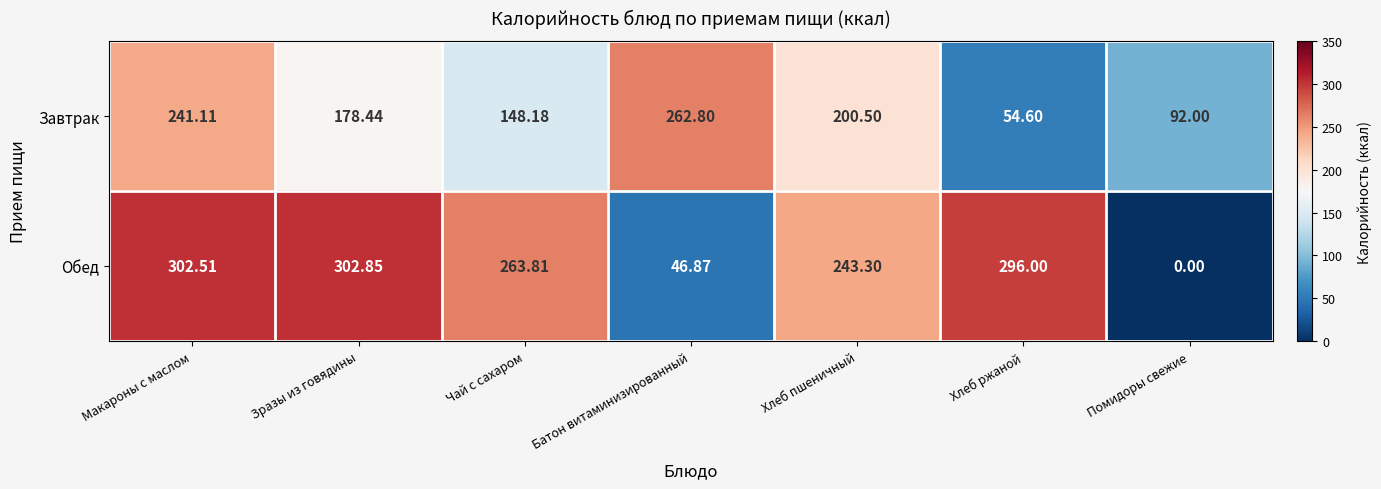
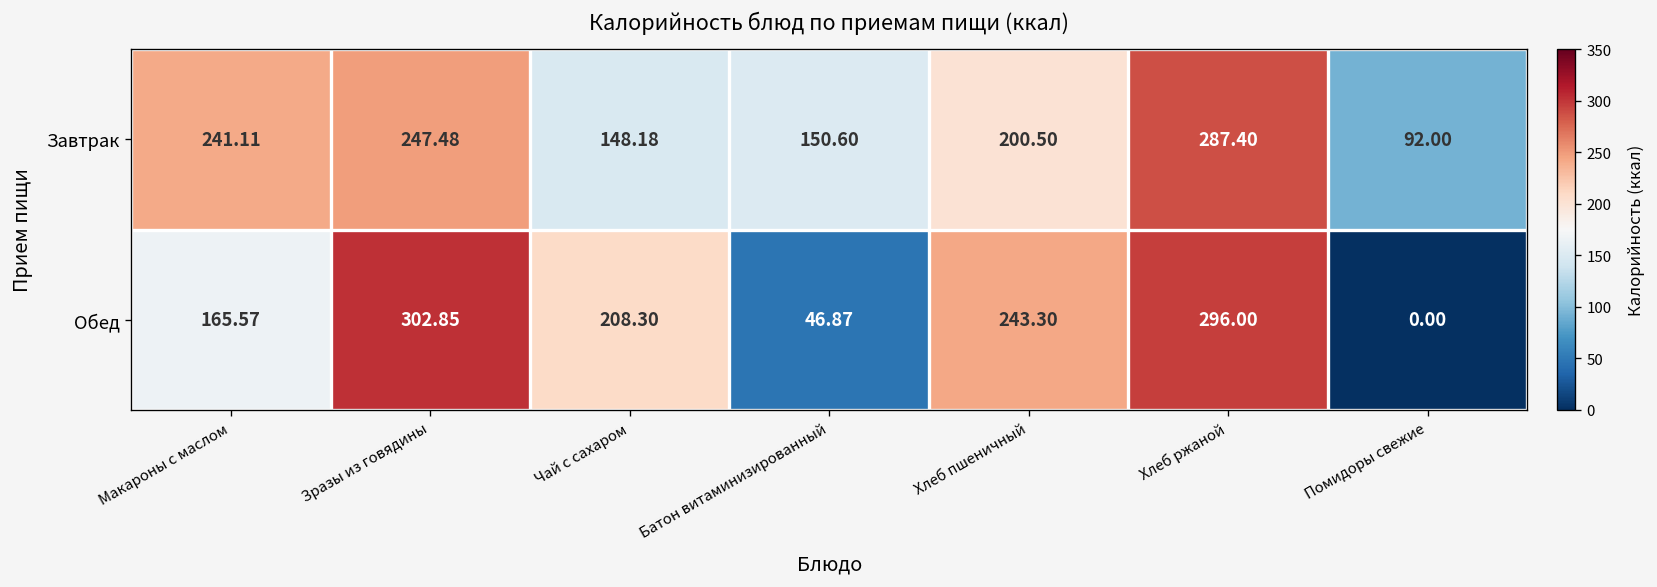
  {
    "Завтрак": {
      "Макароны с маслом": 241.11,
-     "Зразы из говядины": 178.44,
+     "Зразы из говядины": 247.48,
      "Чай с сахаром": 148.18,
-     "Батон витаминизированный": 262.80,
+     "Батон витаминизированный": 150.60,
      "Хлеб пшеничный": 200.50,
-     "Хлеб ржаной": 54.60,
+     "Хлеб ржаной": 287.40,
      "Помидоры свежие": 92.00
    },
    "Обед": {
-     "Макароны с маслом": 302.51,
+     "Макароны с маслом": 165.57,
      "Зразы из говядины": 302.85,
-     "Чай с сахаром": 263.81,
+     "Чай с сахаром": 208.30,
      "Батон витаминизированный": 46.87,
      "Хлеб пшеничный": 243.30,
      "Хлеб ржаной": 296.00,
      "Помидоры свежие": 0.00
    }
  }
